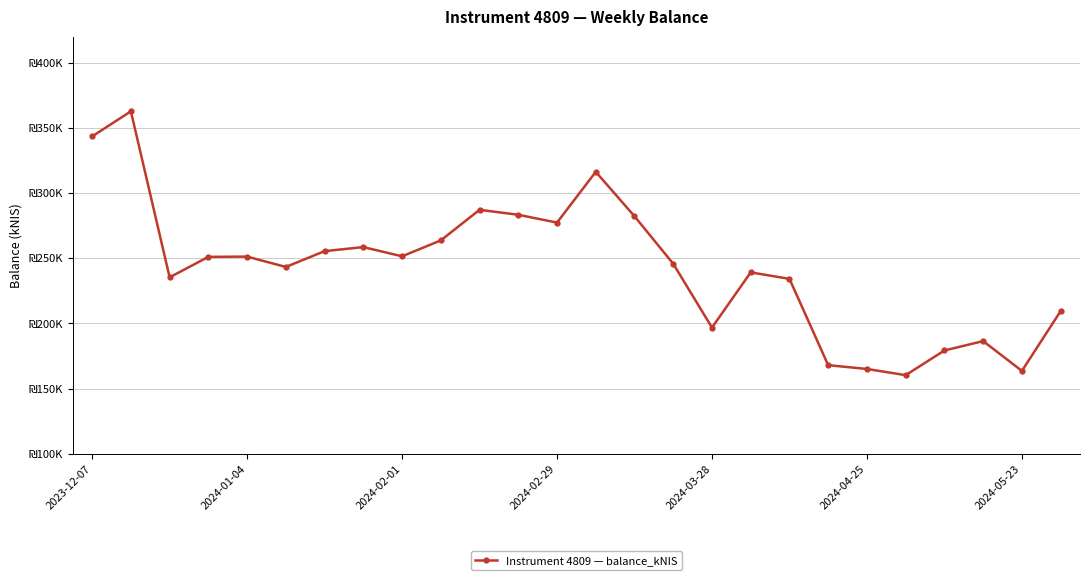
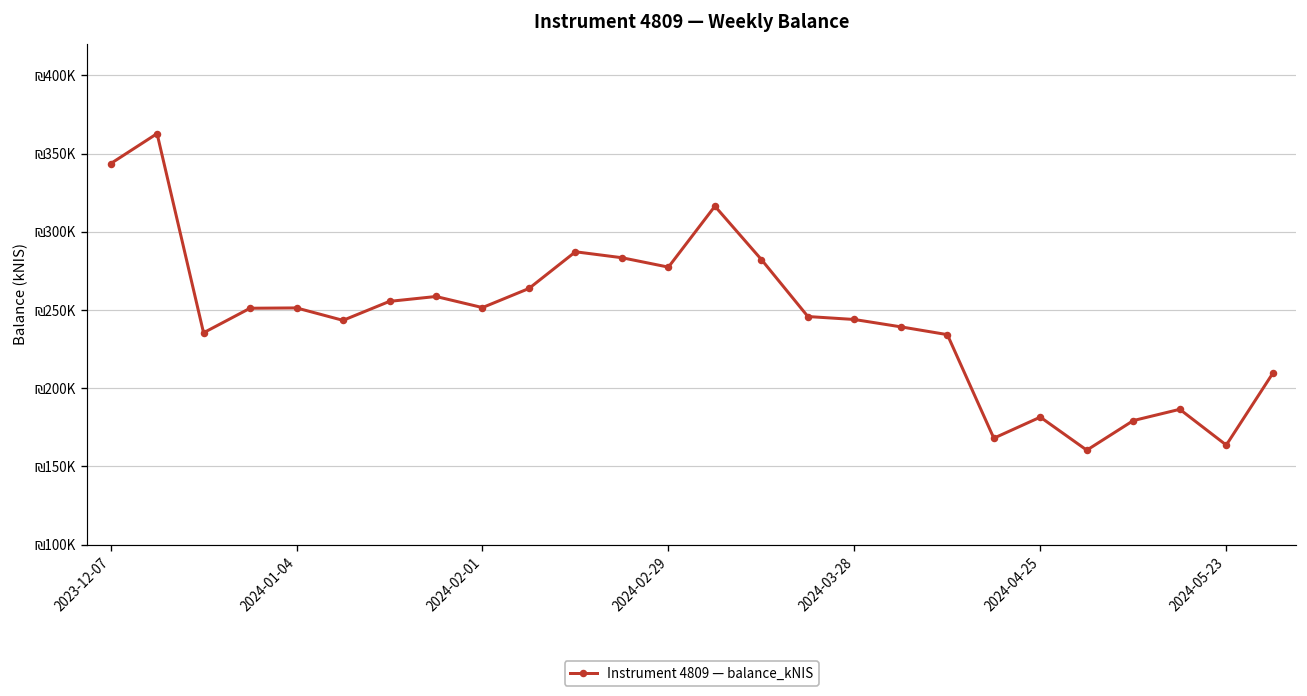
  {
    "2023-12-07": "₪344000",
    "2024-01-04": "₪251000",
    "2024-02-01": "₪252000",
    "2024-02-29": "₪277000",
-   "2024-03-28": "₪197000",
-   "2024-04-25": "₪165000",
+   "2024-03-28": "₪244000",
+   "2024-04-25": "₪181000",
    "2024-05-23": "₪164000"
  }
